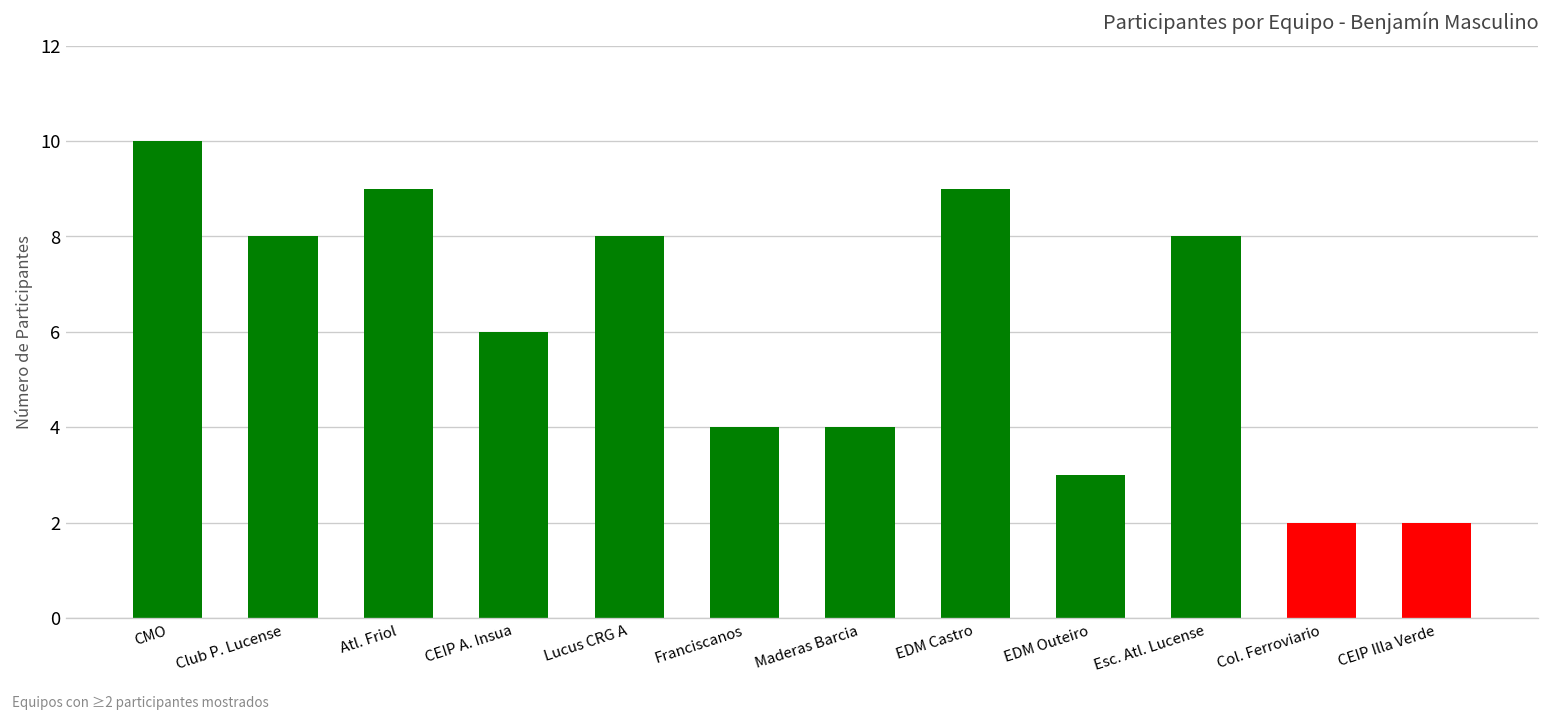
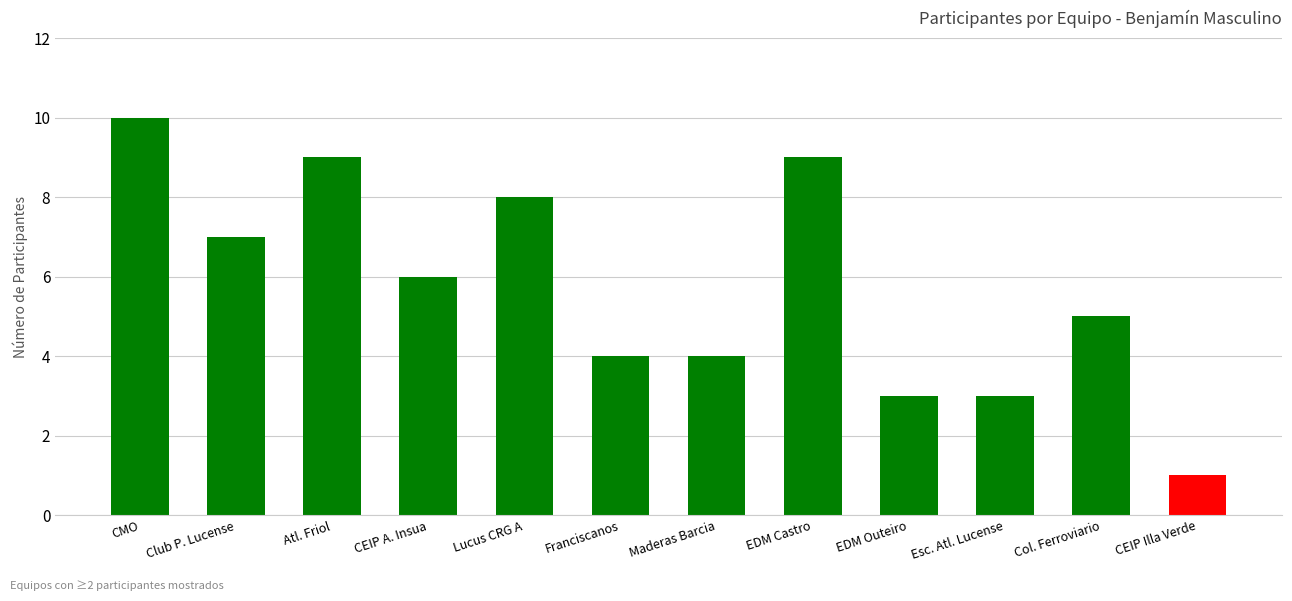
  {
    "CMO": 10,
-   "Club P. Lucense": 8,
+   "Club P. Lucense": 7,
    "Atl. Friol": 9,
    "CEIP A. Insua": 6,
    "Lucus CRG A": 8,
    "Franciscanos": 4,
    "Maderas Barcia": 4,
    "EDM Castro": 9,
    "EDM Outeiro": 3,
-   "Esc. Atl. Lucense": 8,
-   "Col. Ferroviario": 2,
-   "CEIP Illa Verde": 2
+   "Esc. Atl. Lucense": 3,
+   "Col. Ferroviario": 5,
+   "CEIP Illa Verde": 1
  }
